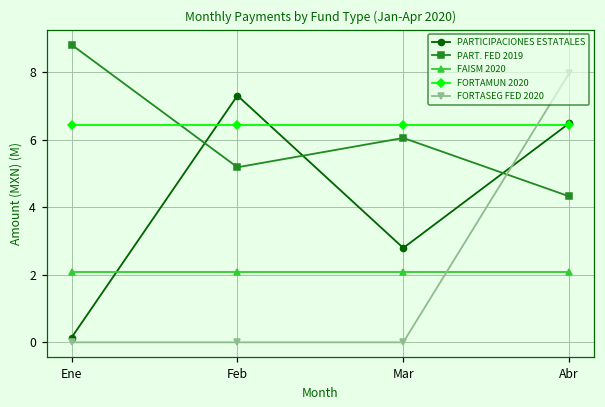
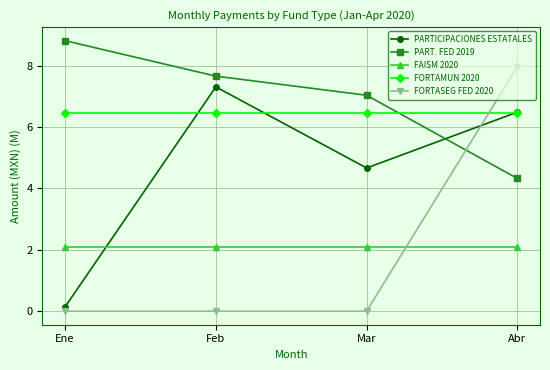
  {
    "PARTICIPACIONES ESTATALES": {
      "Ene": 0.1,
      "Feb": 7.3,
-     "Mar": 2.8
+     "Mar": 4.7
    },
    "PART. FED 2019": {
      "Ene": 8.8,
-     "Feb": 5.2,
-     "Mar": 6.0,
+     "Feb": 7.7,
+     "Mar": 7.0,
      "Abr": 4.3
    },
    "FAISM 2020": {
      "Ene": 2.1,
      "Feb": 2.1,
      "Mar": 2.1,
      "Abr": 2.1
    },
    "FORTAMUN 2020": {
      "Ene": 6.4,
      "Feb": 6.4,
      "Mar": 6.4
    },
    "FORTASEG FED 2020": {
      "Ene": 0.0,
      "Feb": 0.0,
      "Mar": 0.0
    }
  }
